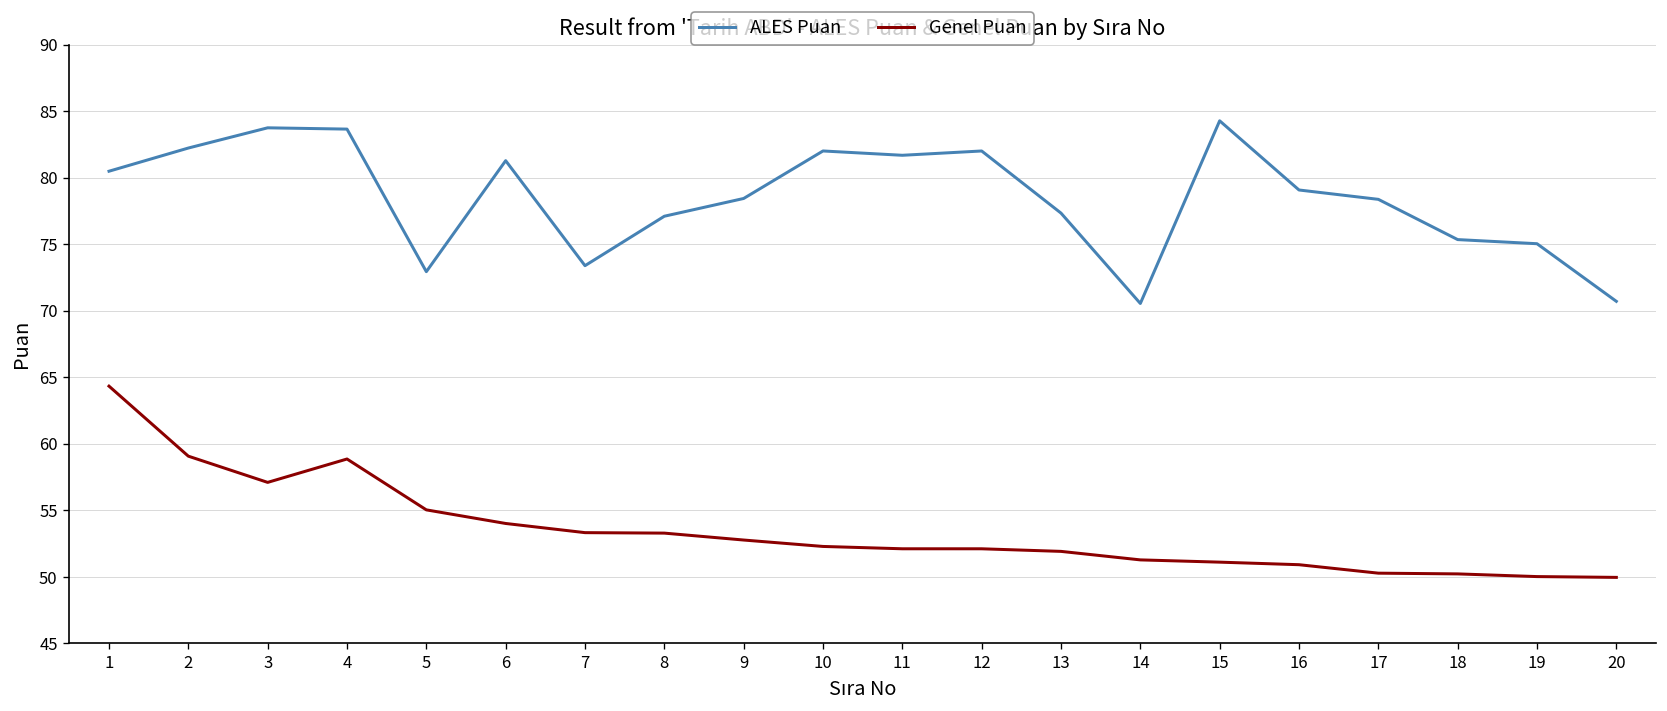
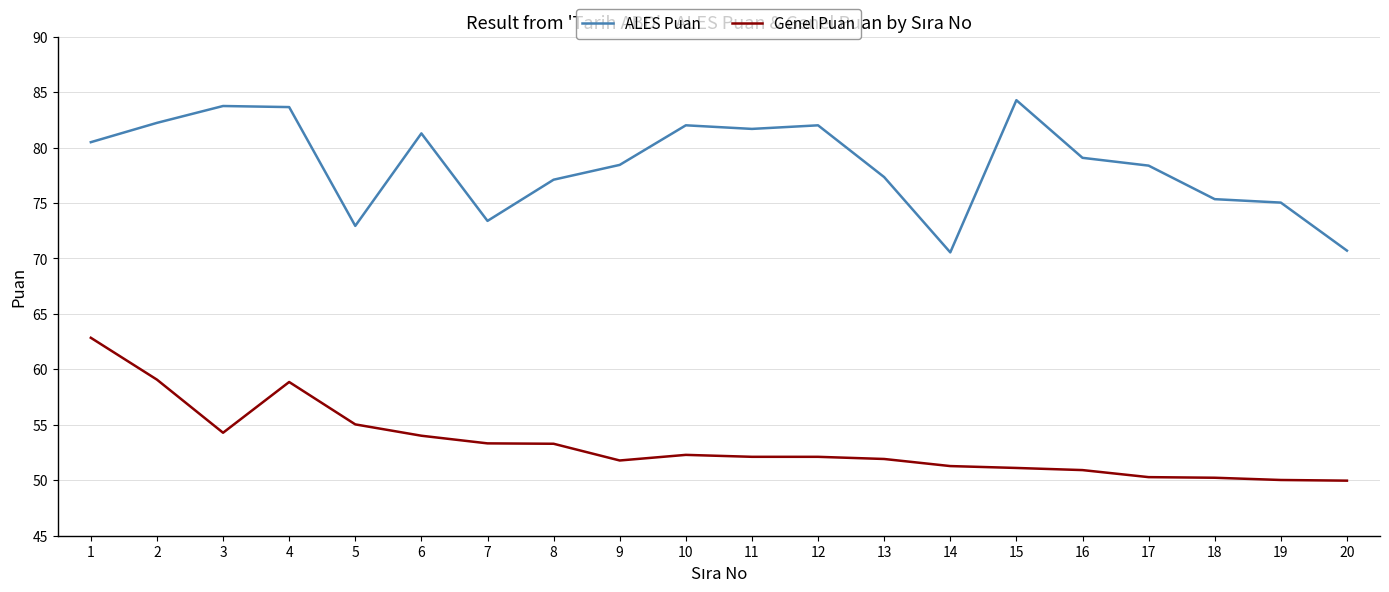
  {
    "ALES Puan": {
      "1": 80.5,
      "2": 82.2,
      "3": 83.8,
      "4": 83.7,
      "5": 72.9,
      "6": 81.3,
      "7": 73.4,
      "8": 77.1,
      "9": 78.4,
      "10": 82.0,
      "11": 81.7,
      "12": 82.0,
      "13": 77.3,
      "14": 70.5,
      "15": 84.3,
      "16": 79.1,
      "17": 78.4,
      "18": 75.4,
      "19": 75.0,
      "20": 70.7
    },
    "Genel Puan": {
-     "1": 64.3,
+     "1": 62.8,
      "2": 59.1,
-     "3": 57.1,
+     "3": 54.3,
      "4": 58.9,
      "5": 55.0,
      "6": 54.0,
      "7": 53.3,
      "8": 53.3,
-     "9": 52.8,
+     "9": 51.8,
      "10": 52.3,
      "11": 52.1,
      "12": 52.1,
      "13": 51.9,
      "14": 51.3,
      "15": 51.1,
      "16": 50.9,
      "17": 50.3,
      "18": 50.2,
      "19": 50.0,
      "20": 50.0
    }
  }
